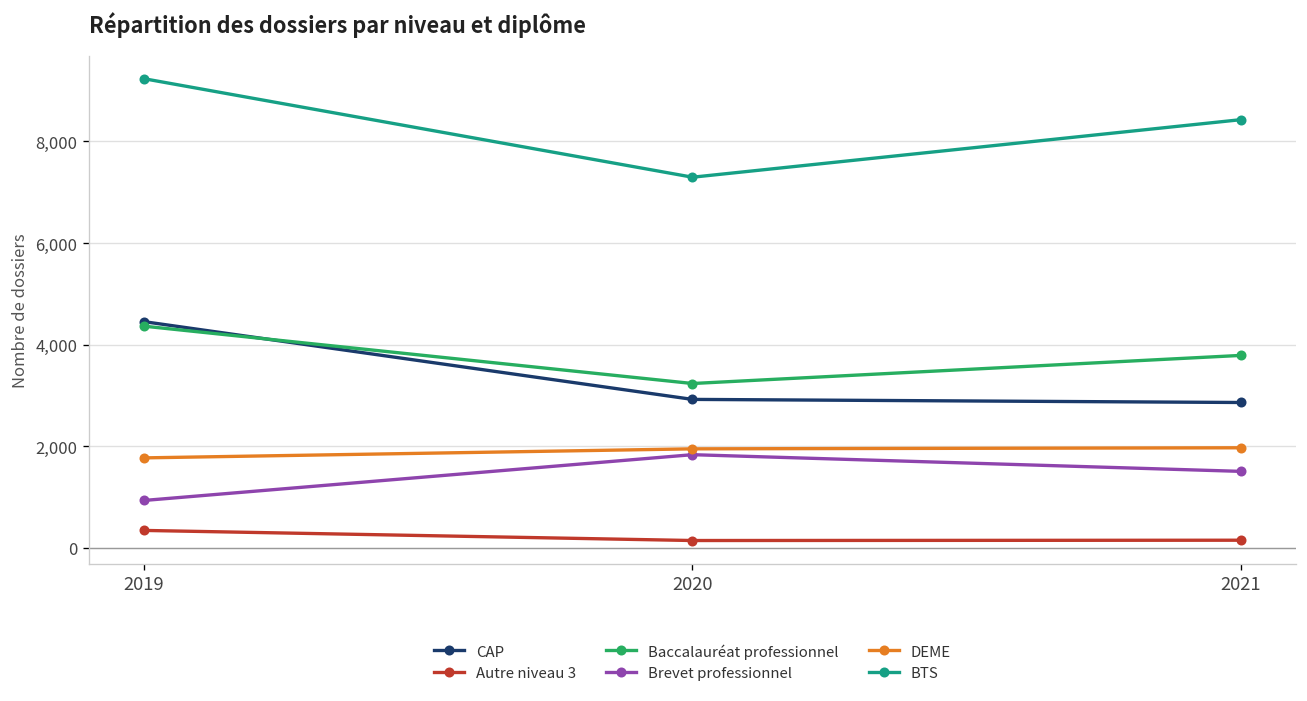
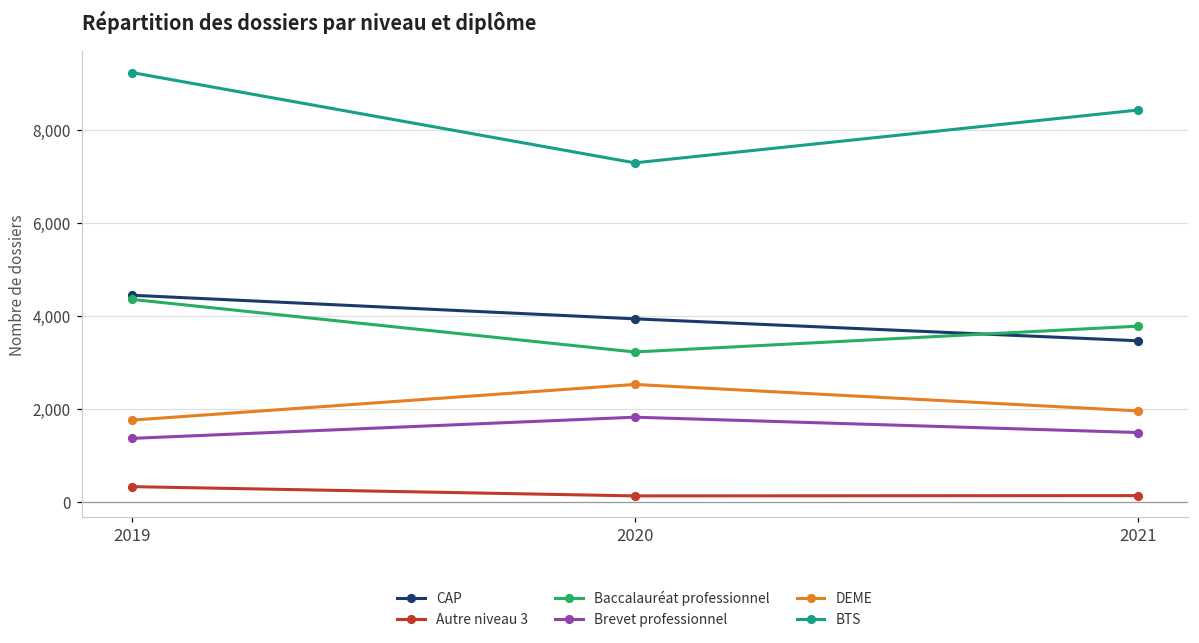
  {
    "CAP": {
      "2019": "4,500",
-     "2020": "2,900",
-     "2021": "2,900"
+     "2020": "3,900",
+     "2021": "3,500"
    },
    "Autre niveau 3": {
      "2019": "300",
      "2020": "100",
      "2021": "100"
    },
    "Brevet professionnel": {
-     "2019": "900",
+     "2019": "1,400",
      "2020": "1,800",
      "2021": "1,500"
    },
    "DEME": {
      "2019": "1,800",
-     "2020": "1,900",
+     "2020": "2,500",
      "2021": "2,000"
    }
  }
